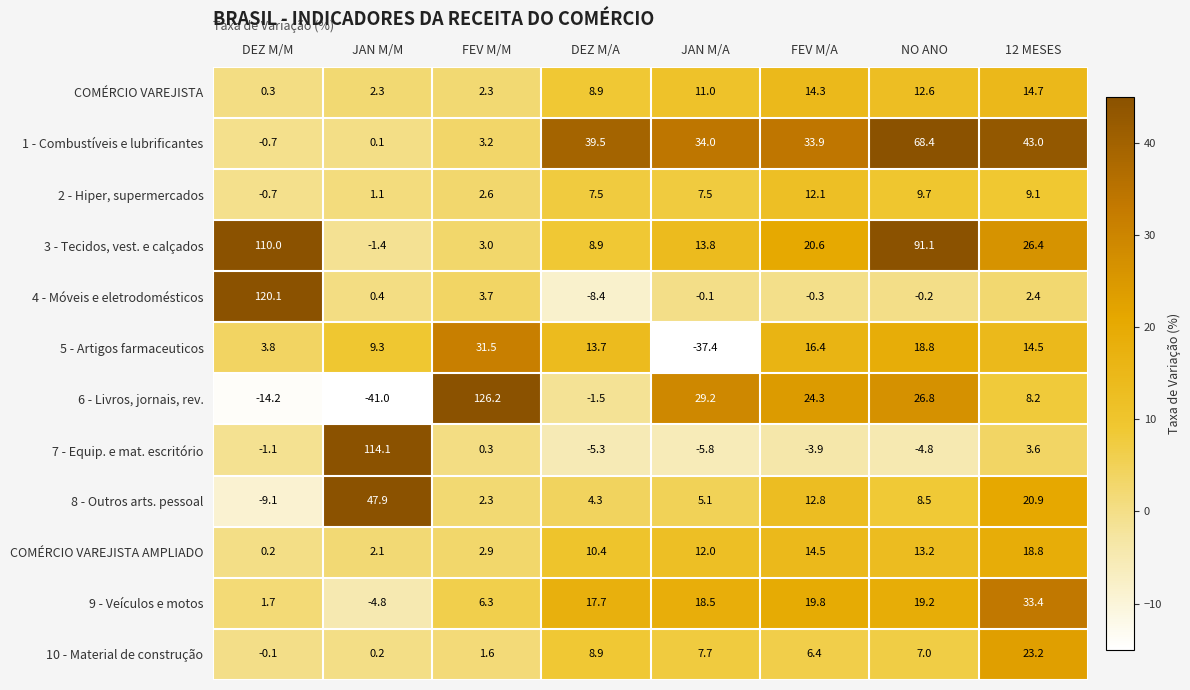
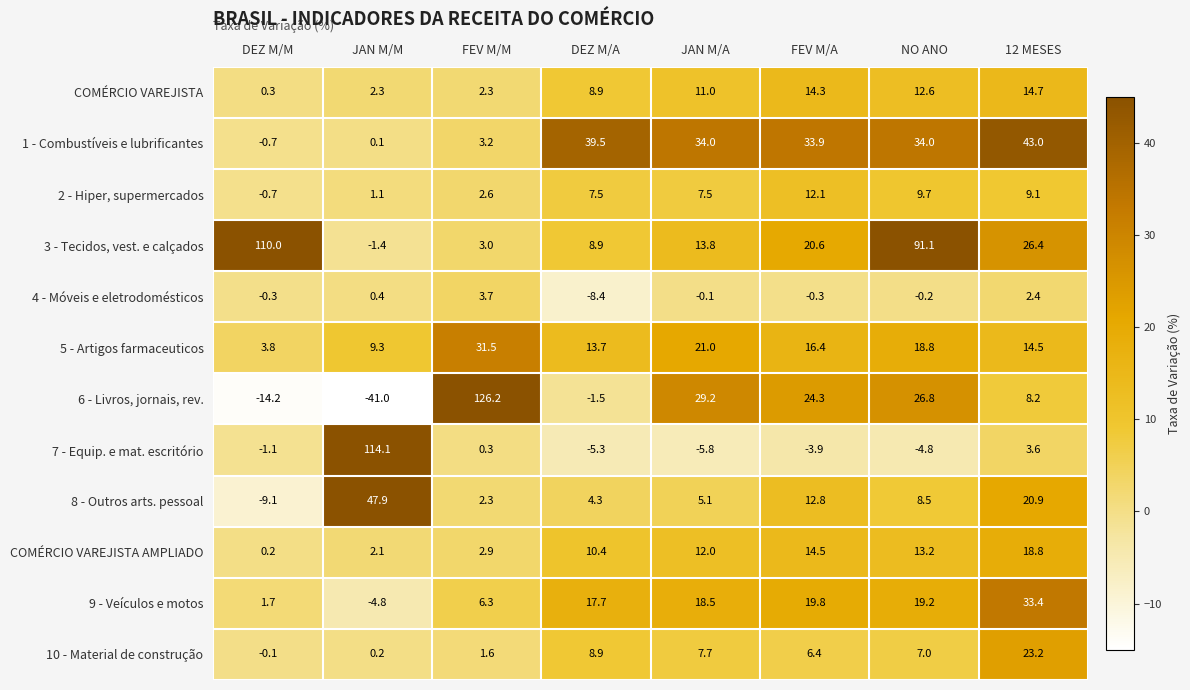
  {
    "COMÉRCIO VAREJISTA": {
      "DEZ M/M": 0.3,
      "JAN M/M": 2.3,
      "FEV M/M": 2.3,
      "DEZ M/A": 8.9,
      "JAN M/A": 11.0,
      "FEV M/A": 14.3,
      "NO ANO": 12.6,
      "12 MESES": 14.7
    },
    "1 - Combustíveis e lubrificantes": {
      "DEZ M/M": -0.7,
      "JAN M/M": 0.1,
      "FEV M/M": 3.2,
      "DEZ M/A": 39.5,
      "JAN M/A": 34.0,
      "FEV M/A": 33.9,
-     "NO ANO": 68.4,
+     "NO ANO": 34.0,
      "12 MESES": 43.0
    },
    "2 - Hiper, supermercados": {
      "DEZ M/M": -0.7,
      "JAN M/M": 1.1,
      "FEV M/M": 2.6,
      "DEZ M/A": 7.5,
      "JAN M/A": 7.5,
      "FEV M/A": 12.1,
      "NO ANO": 9.7,
      "12 MESES": 9.1
    },
    "3 - Tecidos, vest. e calçados": {
      "DEZ M/M": 110.0,
      "JAN M/M": -1.4,
      "FEV M/M": 3.0,
      "DEZ M/A": 8.9,
      "JAN M/A": 13.8,
      "FEV M/A": 20.6,
      "NO ANO": 91.1,
      "12 MESES": 26.4
    },
    "4 - Móveis e eletrodomésticos": {
-     "DEZ M/M": 120.1,
+     "DEZ M/M": -0.3,
      "JAN M/M": 0.4,
      "FEV M/M": 3.7,
      "DEZ M/A": -8.4,
      "JAN M/A": -0.1,
      "FEV M/A": -0.3,
      "NO ANO": -0.2,
      "12 MESES": 2.4
    },
    "5 - Artigos farmaceuticos": {
      "DEZ M/M": 3.8,
      "JAN M/M": 9.3,
      "FEV M/M": 31.5,
      "DEZ M/A": 13.7,
-     "JAN M/A": -37.4,
+     "JAN M/A": 21.0,
      "FEV M/A": 16.4,
      "NO ANO": 18.8,
      "12 MESES": 14.5
    },
    "6 - Livros, jornais, rev.": {
      "DEZ M/M": -14.2,
      "JAN M/M": -41.0,
      "FEV M/M": 126.2,
      "DEZ M/A": -1.5,
      "JAN M/A": 29.2,
      "FEV M/A": 24.3,
      "NO ANO": 26.8,
      "12 MESES": 8.2
    },
    "7 - Equip. e mat. escritório": {
      "DEZ M/M": -1.1,
      "JAN M/M": 114.1,
      "FEV M/M": 0.3,
      "DEZ M/A": -5.3,
      "JAN M/A": -5.8,
      "FEV M/A": -3.9,
      "NO ANO": -4.8,
      "12 MESES": 3.6
    },
    "8 - Outros arts. pessoal": {
      "DEZ M/M": -9.1,
      "JAN M/M": 47.9,
      "FEV M/M": 2.3,
      "DEZ M/A": 4.3,
      "JAN M/A": 5.1,
      "FEV M/A": 12.8,
      "NO ANO": 8.5,
      "12 MESES": 20.9
    },
    "COMÉRCIO VAREJISTA AMPLIADO": {
      "DEZ M/M": 0.2,
      "JAN M/M": 2.1,
      "FEV M/M": 2.9,
      "DEZ M/A": 10.4,
      "JAN M/A": 12.0,
      "FEV M/A": 14.5,
      "NO ANO": 13.2,
      "12 MESES": 18.8
    },
    "9 - Veículos e motos": {
      "DEZ M/M": 1.7,
      "JAN M/M": -4.8,
      "FEV M/M": 6.3,
      "DEZ M/A": 17.7,
      "JAN M/A": 18.5,
      "FEV M/A": 19.8,
      "NO ANO": 19.2,
      "12 MESES": 33.4
    },
    "10 - Material de construção": {
      "DEZ M/M": -0.1,
      "JAN M/M": 0.2,
      "FEV M/M": 1.6,
      "DEZ M/A": 8.9,
      "JAN M/A": 7.7,
      "FEV M/A": 6.4,
      "NO ANO": 7.0,
      "12 MESES": 23.2
    }
  }
